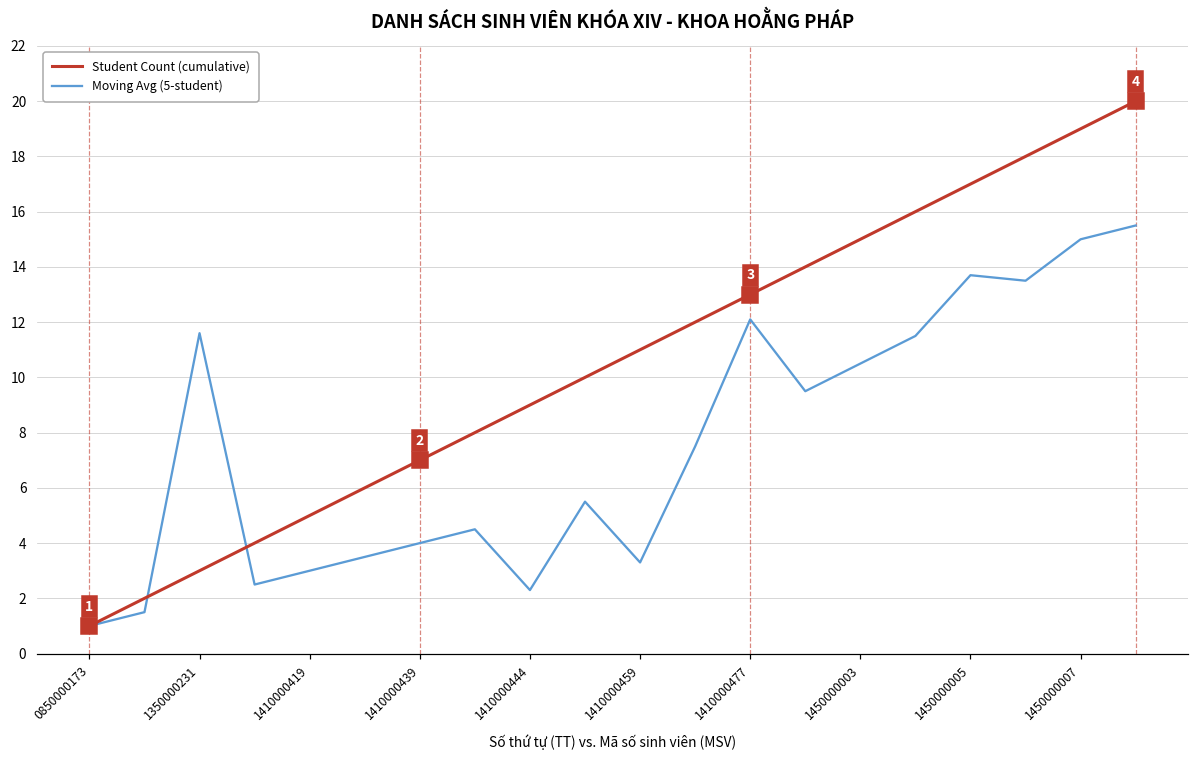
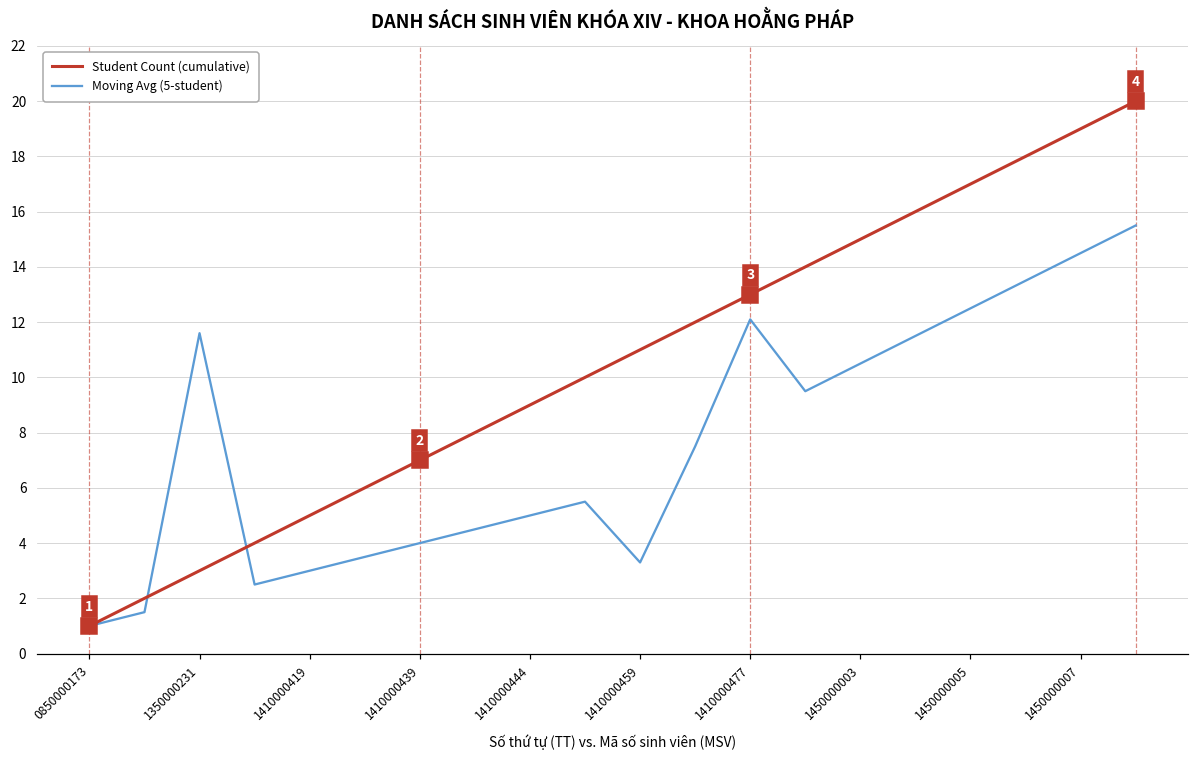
  {
    "Moving Avg (5-student)": {
      "1350000231": 11.6,
      "1410000419": 3.0,
      "1410000439": 4.0,
-     "1410000444": 2.3,
+     "1410000444": 5.0,
      "1410000459": 3.3,
      "1410000477": 12.1,
      "1450000003": 10.5,
-     "1450000005": 13.7,
-     "1450000007": 15.0
+     "1450000005": 12.5,
+     "1450000007": 14.5
    }
  }
